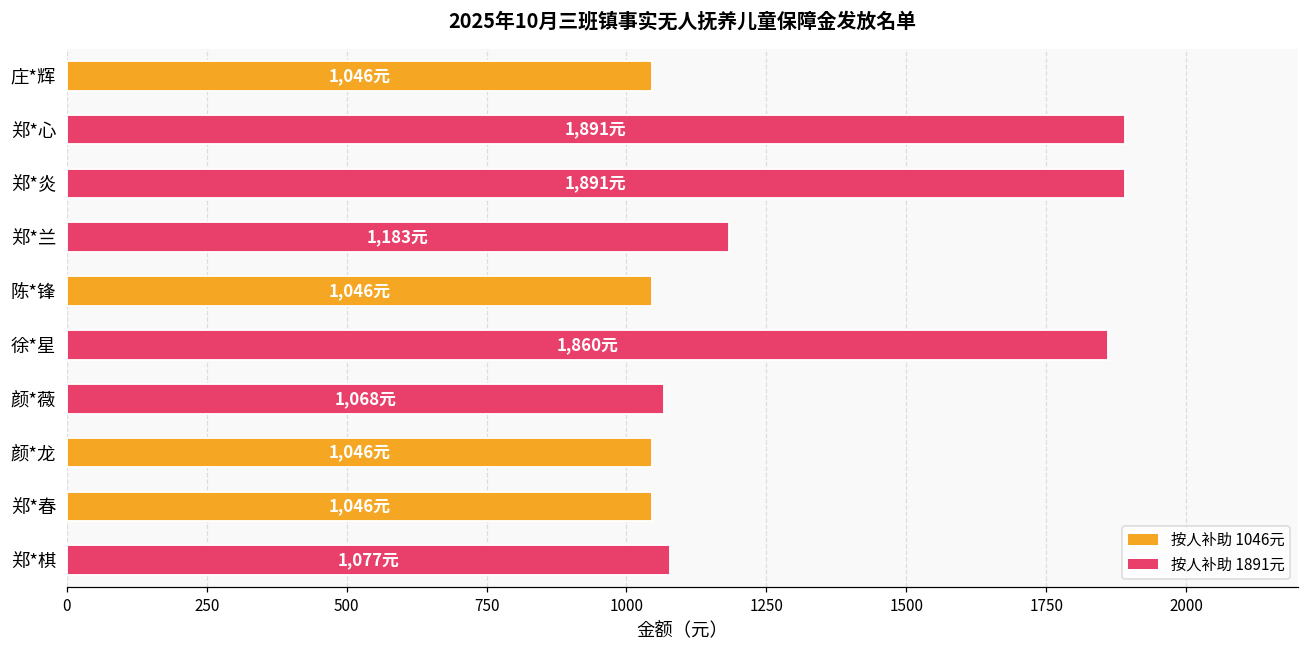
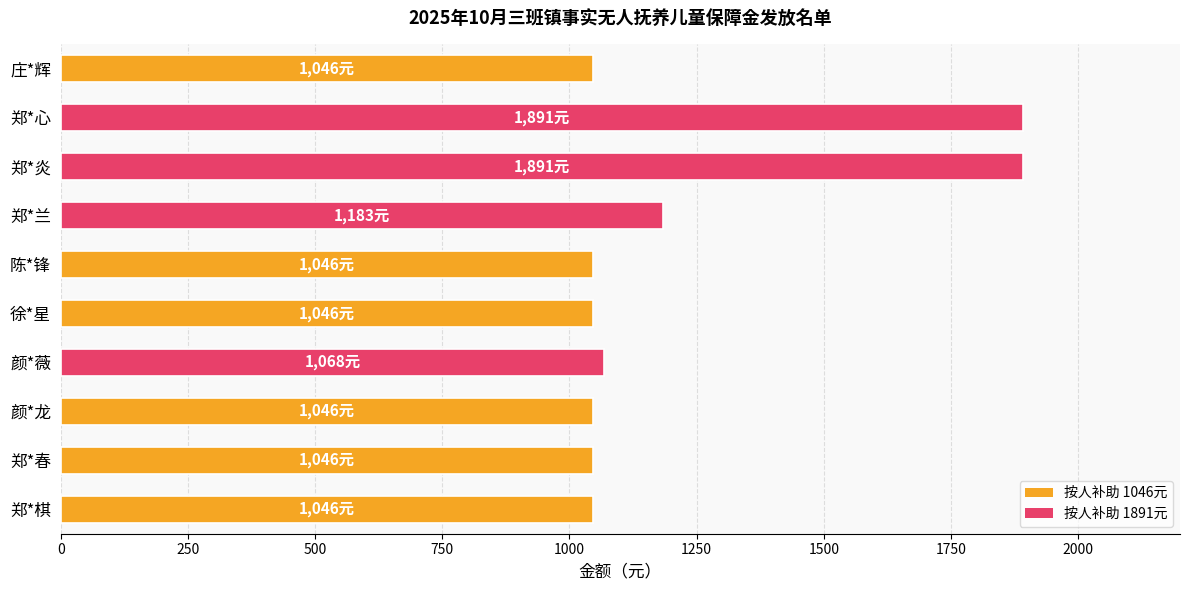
  {
    "庄*辉": "1,046元",
    "郑*心": "1,891元",
    "郑*炎": "1,891元",
    "郑*兰": "1,183元",
    "陈*锋": "1,046元",
-   "徐*星": "1,860元",
+   "徐*星": "1,046元",
    "颜*薇": "1,068元",
    "颜*龙": "1,046元",
    "郑*春": "1,046元",
-   "郑*棋": "1,077元"
+   "郑*棋": "1,046元"
  }
